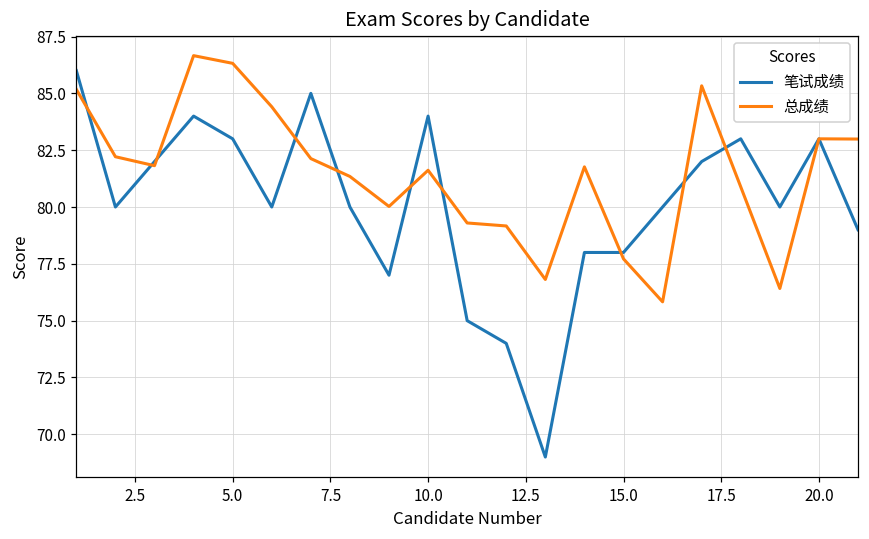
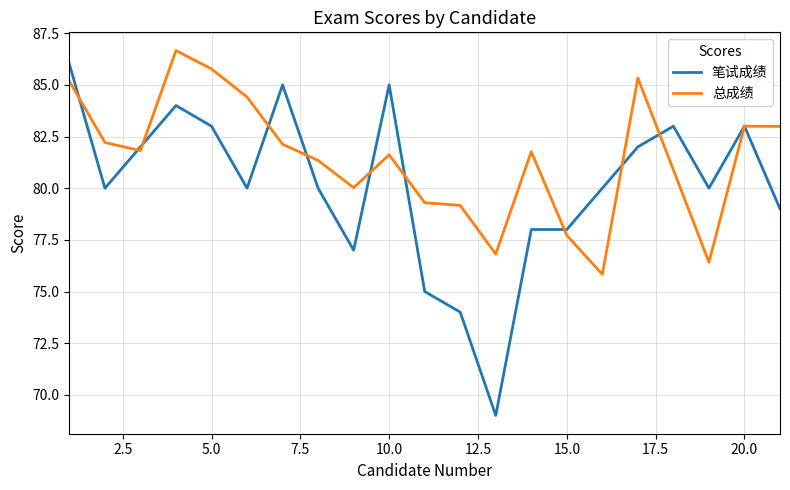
  {
    "笔试成绩": {
      "5.0": 83,
-     "10.0": 84,
+     "10.0": 85,
      "15.0": 78
    },
    "总成绩": {
-     "5.0": 86.3,
+     "5.0": 85.8,
      "10.0": 81.6,
      "15.0": 77.7
    }
  }
